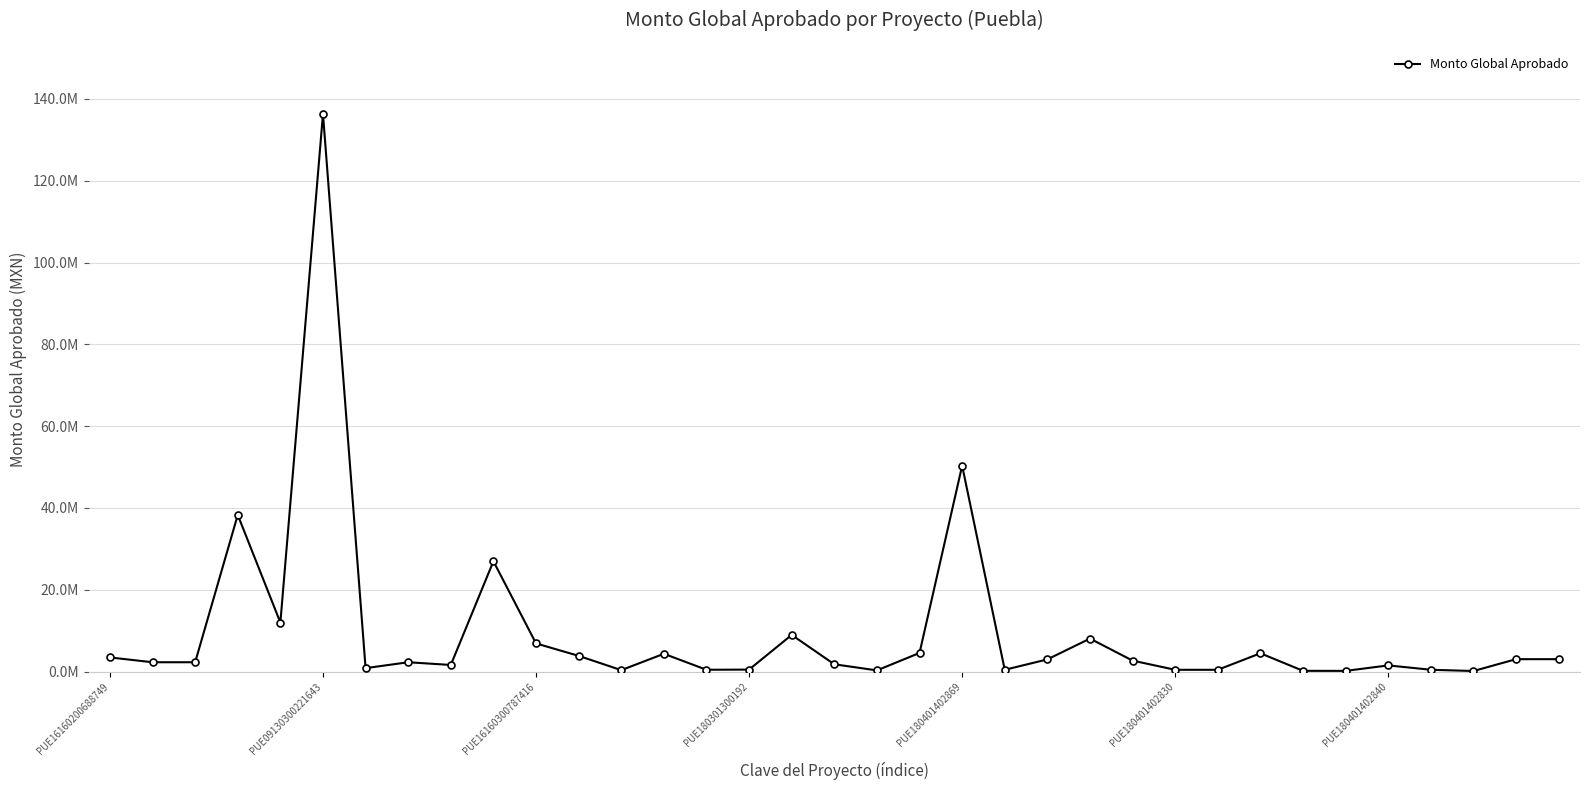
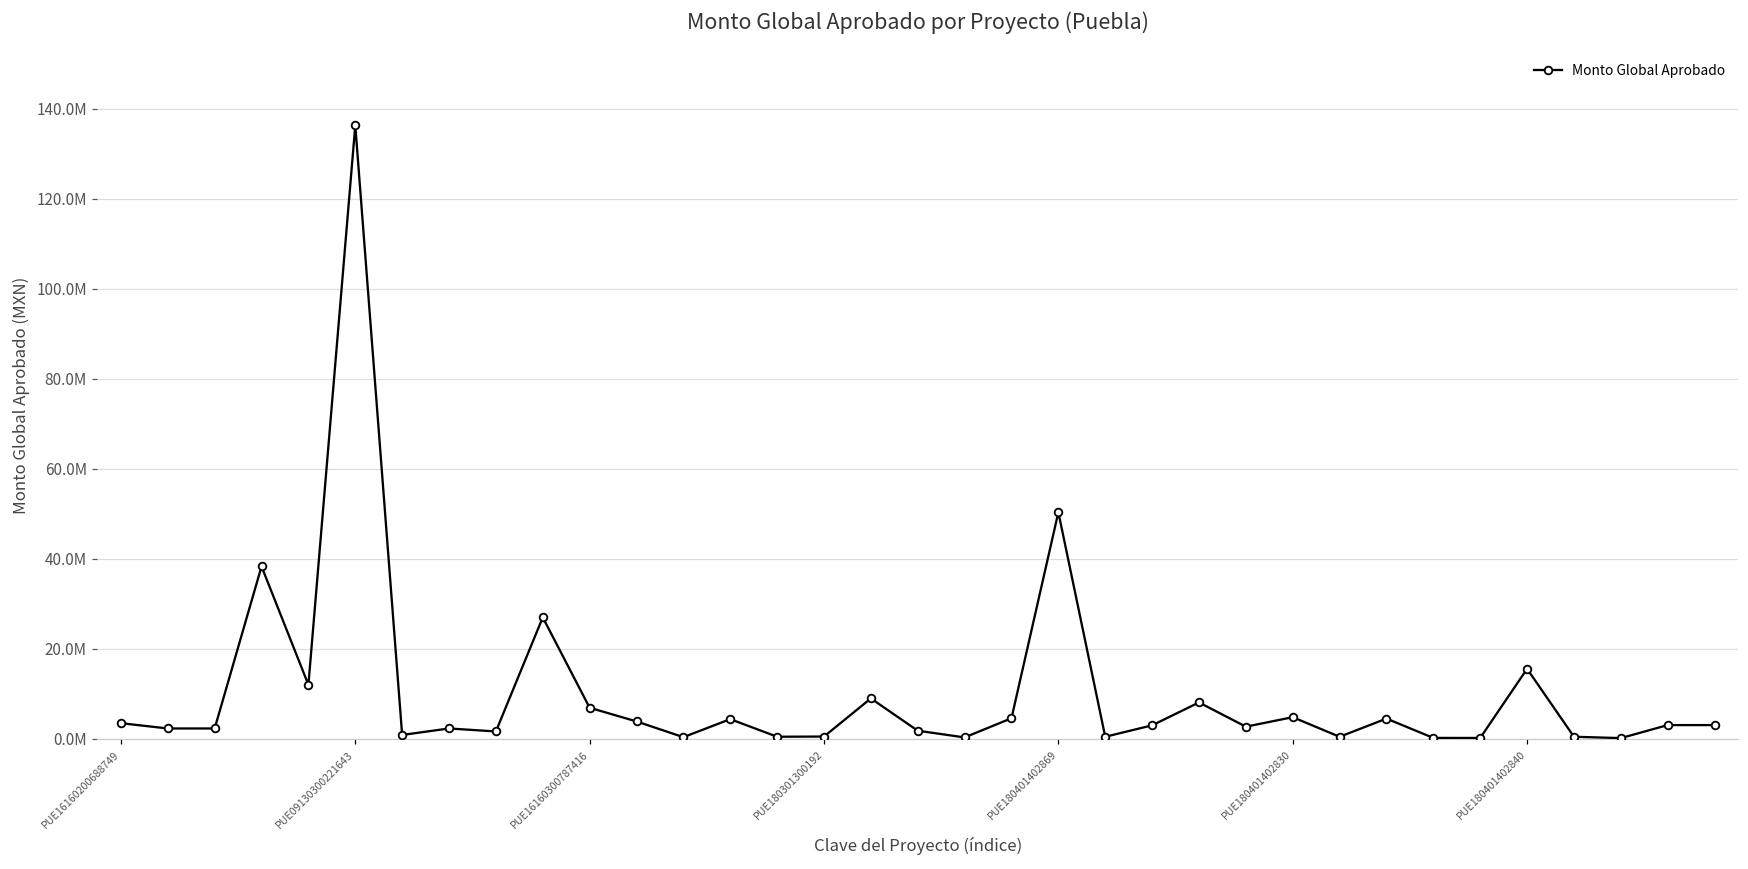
  {
    "PUE16160200688749": 3000000,
    "PUE09130300221643": 136000000,
    "PUE16160300787416": 7000000,
    "PUE180301300192": 0,
    "PUE180401402869": 50000000,
-   "PUE180401402830": 0,
-   "PUE180401402840": 2000000
+   "PUE180401402830": 5000000,
+   "PUE180401402840": 16000000
  }
